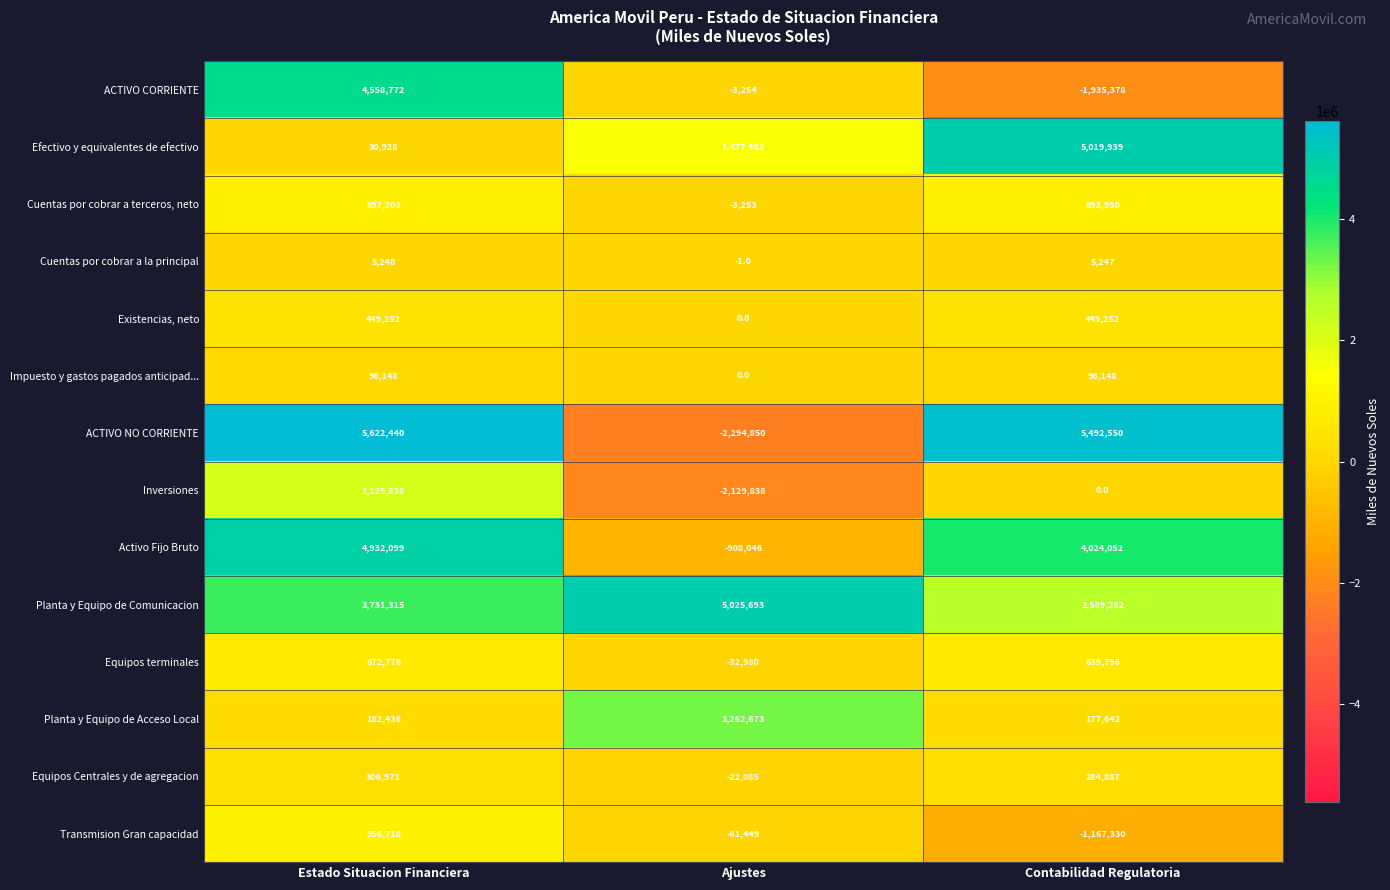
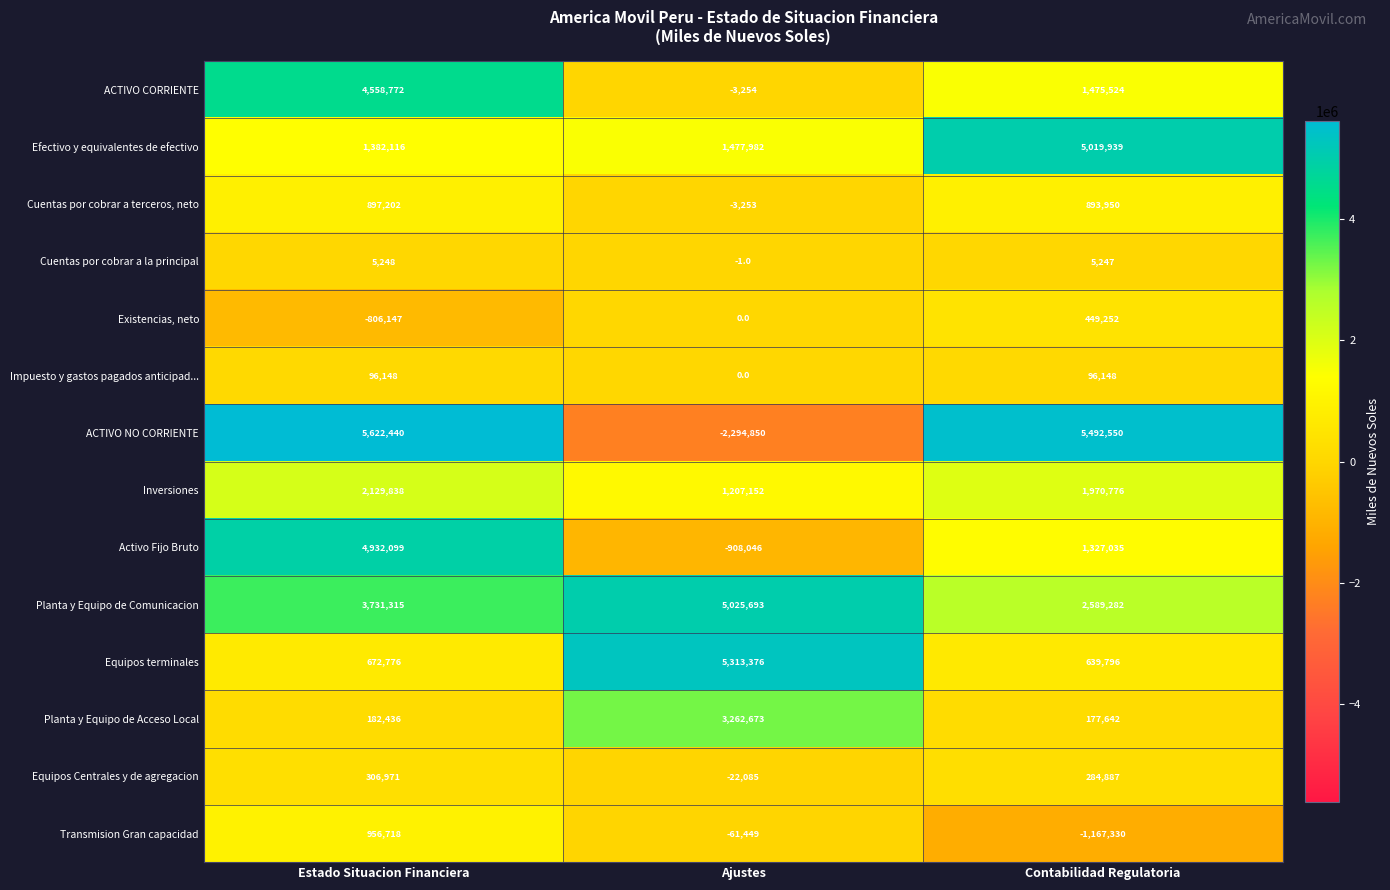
  {
    "ACTIVO CORRIENTE": {
      "Estado Situacion Financiera": "4,558,772",
      "Ajustes": "-3,254",
-     "Contabilidad Regulatoria": "-1,935,378"
+     "Contabilidad Regulatoria": "1,475,524"
    },
    "Efectivo y equivalentes de efectivo": {
-     "Estado Situacion Financiera": "30,928",
+     "Estado Situacion Financiera": "1,382,116",
      "Ajustes": "1,477,982",
      "Contabilidad Regulatoria": "5,019,939"
    },
    "Cuentas por cobrar a terceros, neto": {
      "Estado Situacion Financiera": "897,202",
      "Ajustes": "-3,253",
      "Contabilidad Regulatoria": "893,950"
    },
    "Cuentas por cobrar a la principal": {
      "Estado Situacion Financiera": "5,248",
      "Ajustes": "-1.0",
      "Contabilidad Regulatoria": "5,247"
    },
    "Existencias, neto": {
-     "Estado Situacion Financiera": "449,252",
+     "Estado Situacion Financiera": "-806,147",
      "Ajustes": "0.0",
      "Contabilidad Regulatoria": "449,252"
    },
    "Impuesto y gastos pagados anticipad...": {
      "Estado Situacion Financiera": "96,148",
      "Ajustes": "0.0",
      "Contabilidad Regulatoria": "96,148"
    },
    "ACTIVO NO CORRIENTE": {
      "Estado Situacion Financiera": "5,622,440",
      "Ajustes": "-2,294,850",
      "Contabilidad Regulatoria": "5,492,550"
    },
    "Inversiones": {
      "Estado Situacion Financiera": "2,129,838",
-     "Ajustes": "-2,129,838",
-     "Contabilidad Regulatoria": "0.0"
+     "Ajustes": "1,207,152",
+     "Contabilidad Regulatoria": "1,970,776"
    },
    "Activo Fijo Bruto": {
      "Estado Situacion Financiera": "4,932,099",
      "Ajustes": "-908,046",
-     "Contabilidad Regulatoria": "4,024,052"
+     "Contabilidad Regulatoria": "1,327,035"
    },
    "Planta y Equipo de Comunicacion": {
      "Estado Situacion Financiera": "3,731,315",
      "Ajustes": "5,025,693",
      "Contabilidad Regulatoria": "2,589,282"
    },
    "Equipos terminales": {
      "Estado Situacion Financiera": "672,776",
-     "Ajustes": "-32,980",
+     "Ajustes": "5,313,376",
      "Contabilidad Regulatoria": "639,796"
    },
    "Planta y Equipo de Acceso Local": {
      "Estado Situacion Financiera": "182,436",
      "Ajustes": "3,262,673",
      "Contabilidad Regulatoria": "177,642"
    },
    "Equipos Centrales y de agregacion": {
      "Estado Situacion Financiera": "306,971",
      "Ajustes": "-22,085",
      "Contabilidad Regulatoria": "284,887"
    },
    "Transmision Gran capacidad": {
      "Estado Situacion Financiera": "956,718",
      "Ajustes": "-61,449",
      "Contabilidad Regulatoria": "-1,167,330"
    }
  }
